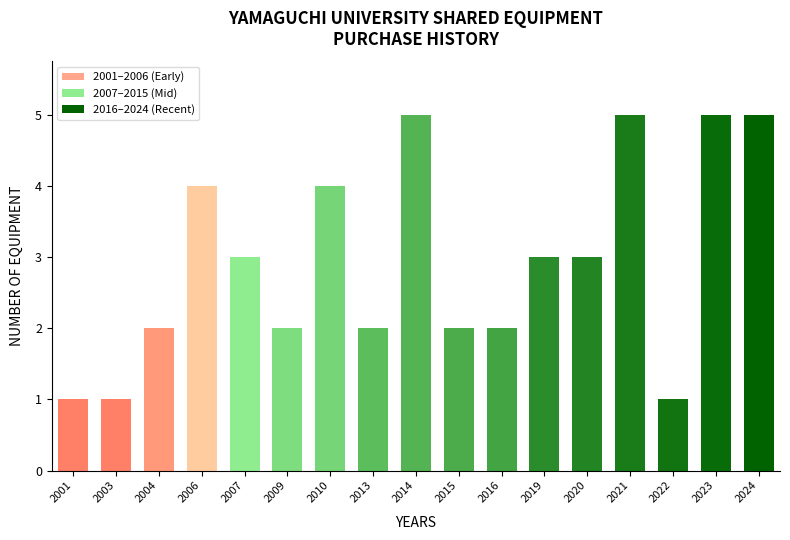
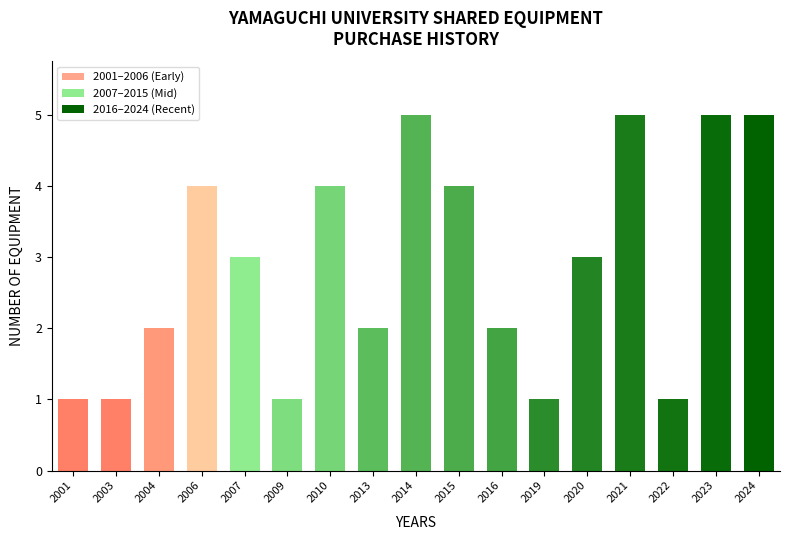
  {
    "2001": 1,
    "2003": 1,
    "2004": 2,
    "2006": 4,
    "2007": 3,
-   "2009": 2,
+   "2009": 1,
    "2010": 4,
    "2013": 2,
    "2014": 5,
-   "2015": 2,
+   "2015": 4,
    "2016": 2,
-   "2019": 3,
+   "2019": 1,
    "2020": 3,
    "2021": 5,
    "2022": 1,
    "2023": 5,
    "2024": 5
  }
